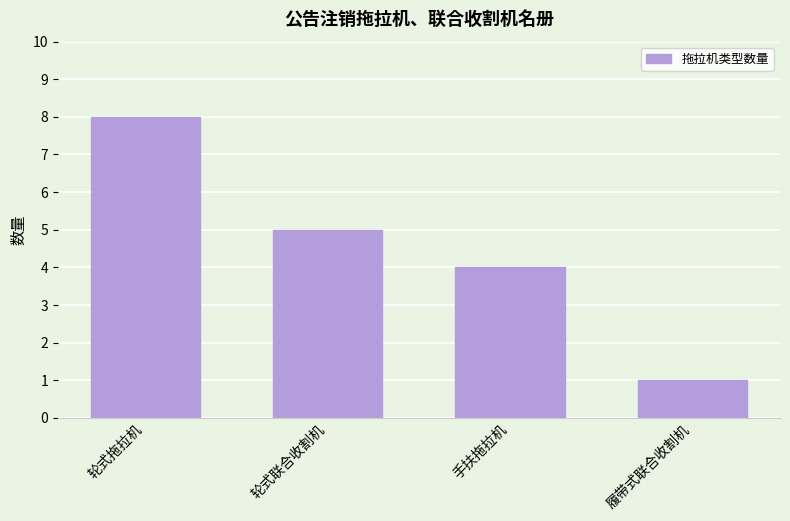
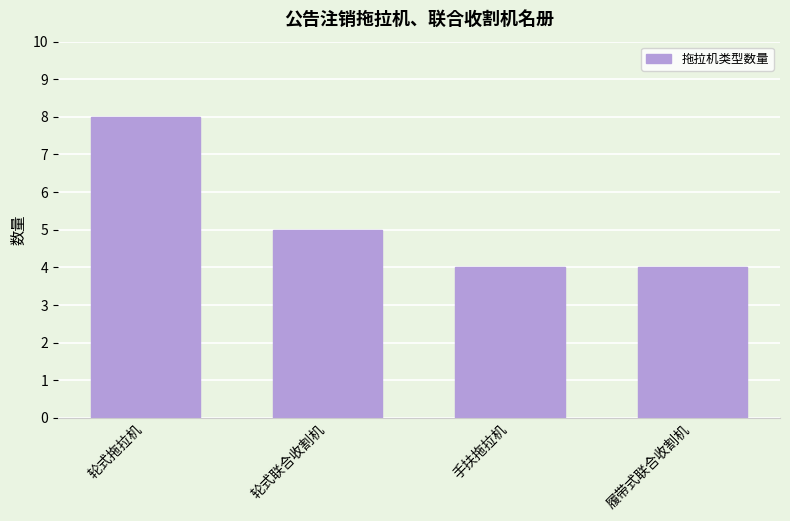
  {
    "轮式拖拉机": 8,
    "轮式联合收割机": 5,
    "手扶拖拉机": 4,
-   "履带式联合收割机": 1
+   "履带式联合收割机": 4
  }
